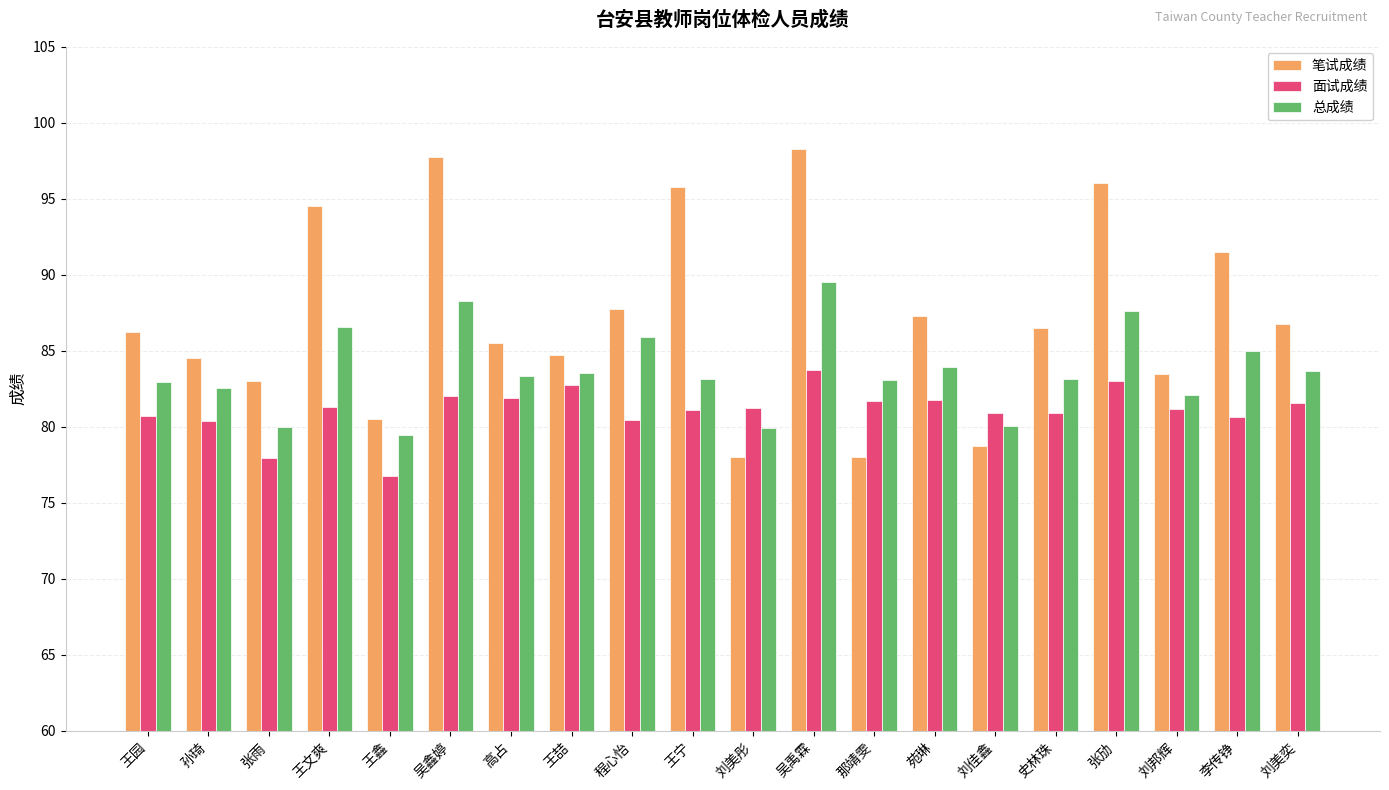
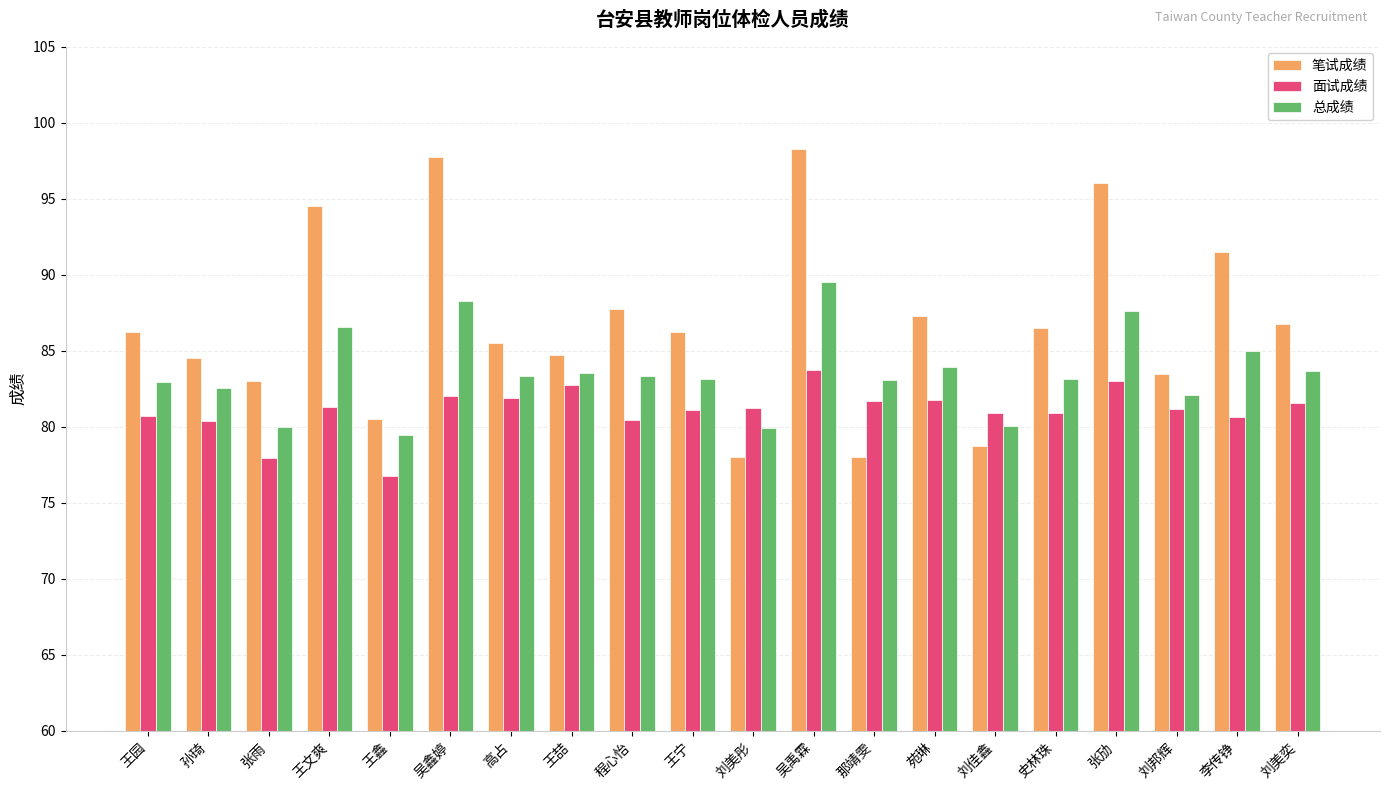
  {
    "笔试成绩": {
      "王园": 86.3,
      "孙琦": 84.5,
      "张雨": 83.0,
      "王文爽": 94.5,
      "王鑫": 80.5,
      "吴鑫婷": 97.8,
      "高占": 85.5,
      "王喆": 84.8,
      "程心怡": 87.8,
-     "王宁": 95.8,
+     "王宁": 86.3,
      "刘美彤": 78.0,
      "吴禹霖": 98.3,
      "那靖雯": 78.0,
      "苑琳": 87.3,
      "刘佳鑫": 78.8,
      "史林珠": 86.5,
      "张劢": 96.0,
      "刘邦辉": 83.5,
      "李传铮": 91.5,
      "刘美奕": 86.8
    },
    "面试成绩": {
      "王园": 80.7,
      "孙琦": 80.4,
      "张雨": 78.0,
      "王文爽": 81.3,
      "王鑫": 76.7,
      "吴鑫婷": 82.0,
      "高占": 81.9,
      "王喆": 82.8,
      "程心怡": 80.4,
      "王宁": 81.1,
      "刘美彤": 81.2,
      "吴禹霖": 83.7,
      "那靖雯": 81.7,
      "苑琳": 81.7,
      "刘佳鑫": 80.9,
      "史林珠": 80.9,
      "张劢": 83.0,
      "刘邦辉": 81.2,
      "李传铮": 80.7,
      "刘美奕": 81.6
    },
    "总成绩": {
      "王园": 82.9,
      "孙琦": 82.6,
      "张雨": 80.0,
      "王文爽": 86.6,
      "王鑫": 79.5,
      "吴鑫婷": 88.3,
      "高占": 83.3,
      "王喆": 83.6,
-     "程心怡": 85.9,
+     "程心怡": 83.4,
      "王宁": 83.2,
      "刘美彤": 79.9,
      "吴禹霖": 89.5,
      "那靖雯": 83.1,
      "苑琳": 83.9,
      "刘佳鑫": 80.1,
      "史林珠": 83.2,
      "张劢": 87.6,
      "刘邦辉": 82.1,
      "李传铮": 85.0,
      "刘美奕": 83.6
    }
  }
